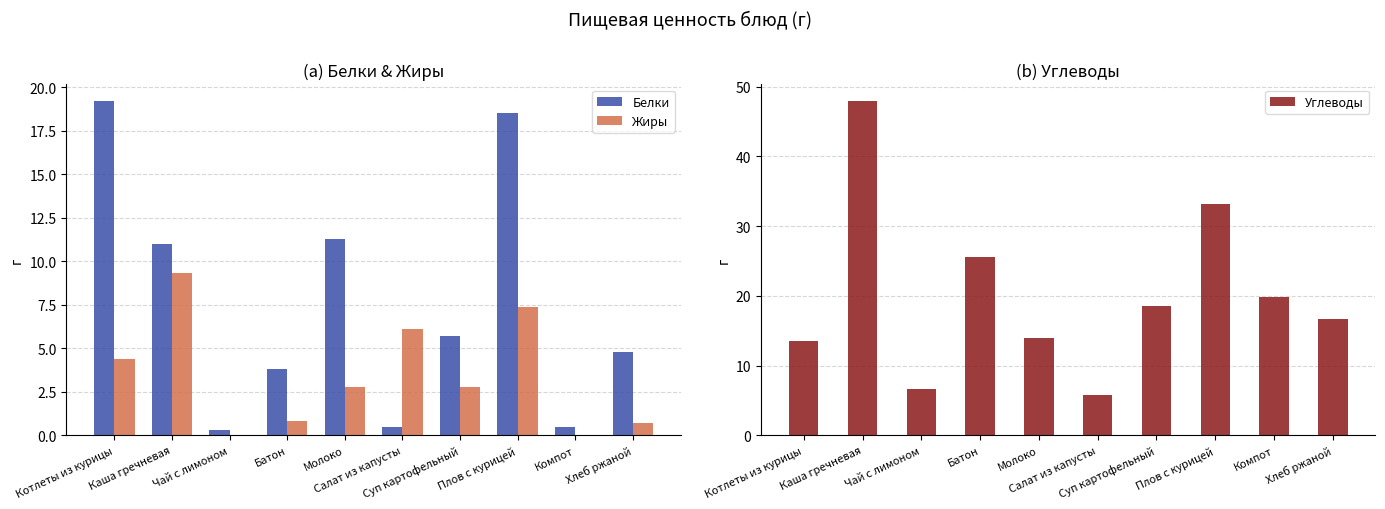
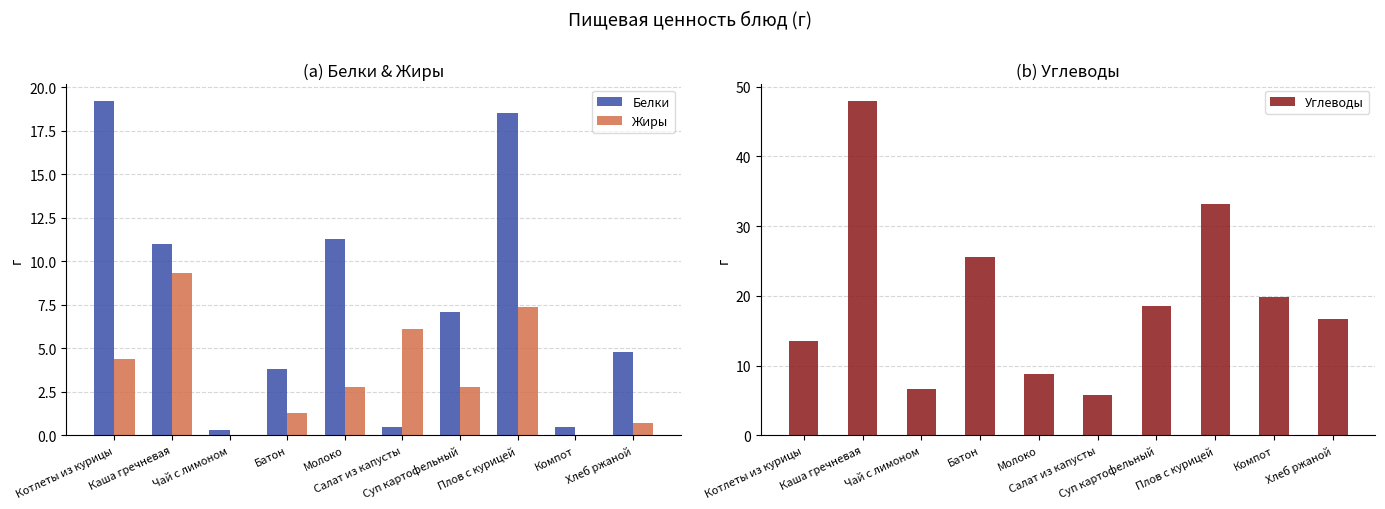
  {
    "(a) Белки & Жиры": {
      "Белки": {
        "Котлеты из курицы": 19.2,
        "Каша гречневая": 11.0,
        "Чай с лимоном": 0.3,
        "Батон": 3.8,
        "Молоко": 11.3,
        "Салат из капусты": 0.5,
-       "Суп картофельный": 5.7,
+       "Суп картофельный": 7.1,
        "Плов с курицей": 18.5,
        "Компот": 0.5,
        "Хлеб ржаной": 4.8
      },
      "Жиры": {
        "Котлеты из курицы": 4.4,
        "Каша гречневая": 9.3,
        "Чай с лимоном": 0.0,
-       "Батон": 0.8,
+       "Батон": 1.3,
        "Молоко": 2.8,
        "Салат из капусты": 6.1,
        "Суп картофельный": 2.8,
        "Плов с курицей": 7.4,
        "Компот": 0.0,
        "Хлеб ржаной": 0.7
      }
    },
    "(b) Углеводы": {
      "Котлеты из курицы": 14,
      "Каша гречневая": 48,
      "Чай с лимоном": 7,
      "Батон": 26,
-     "Молоко": 14,
+     "Молоко": 9,
      "Салат из капусты": 6,
      "Суп картофельный": 19,
      "Плов с курицей": 33,
      "Компот": 20,
      "Хлеб ржаной": 17
    }
  }
